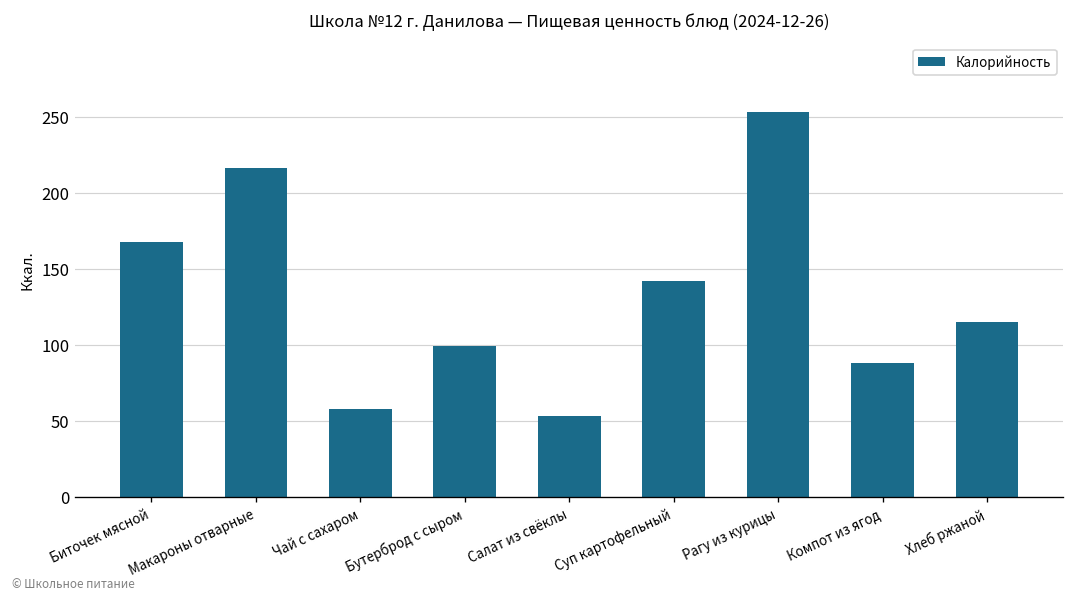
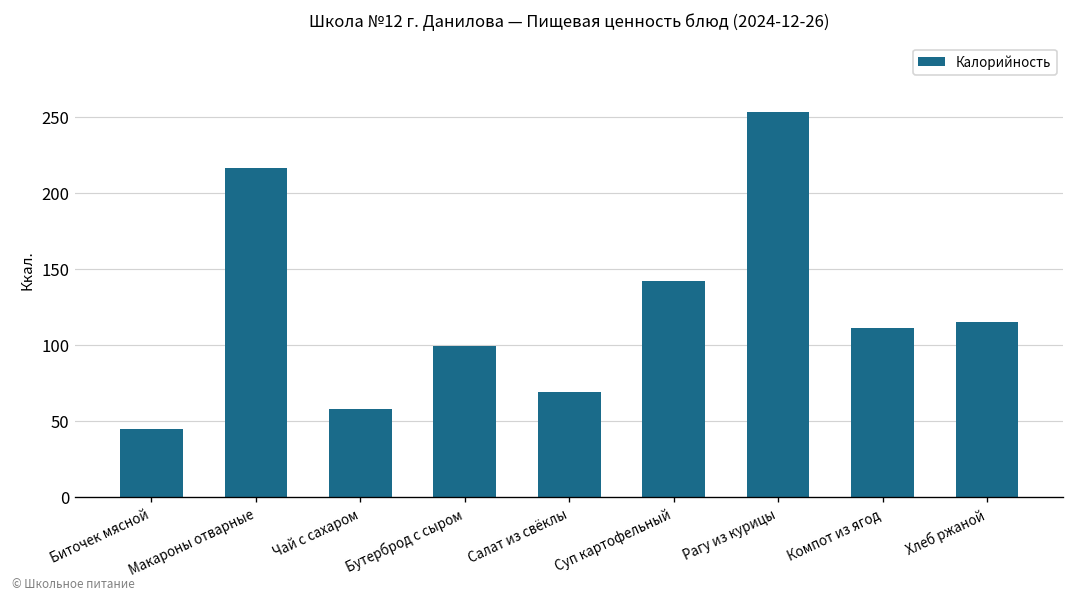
  {
-   "Биточек мясной": 168,
+   "Биточек мясной": 45,
    "Макароны отварные": 216,
    "Чай с сахаром": 58,
    "Бутерброд с сыром": 99,
-   "Салат из свёклы": 53,
+   "Салат из свёклы": 69,
    "Суп картофельный": 142,
    "Рагу из курицы": 253,
-   "Компот из ягод": 88,
+   "Компот из ягод": 111,
    "Хлеб ржаной": 115
  }
